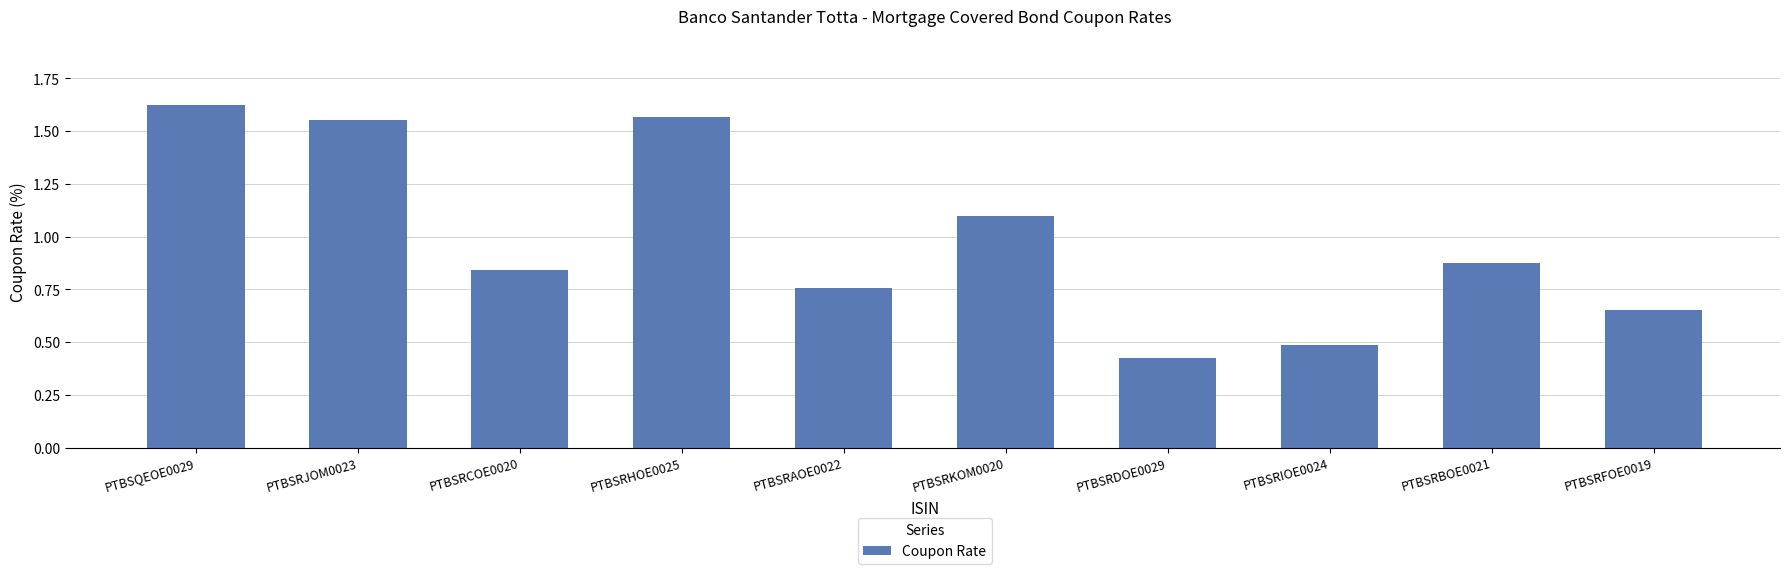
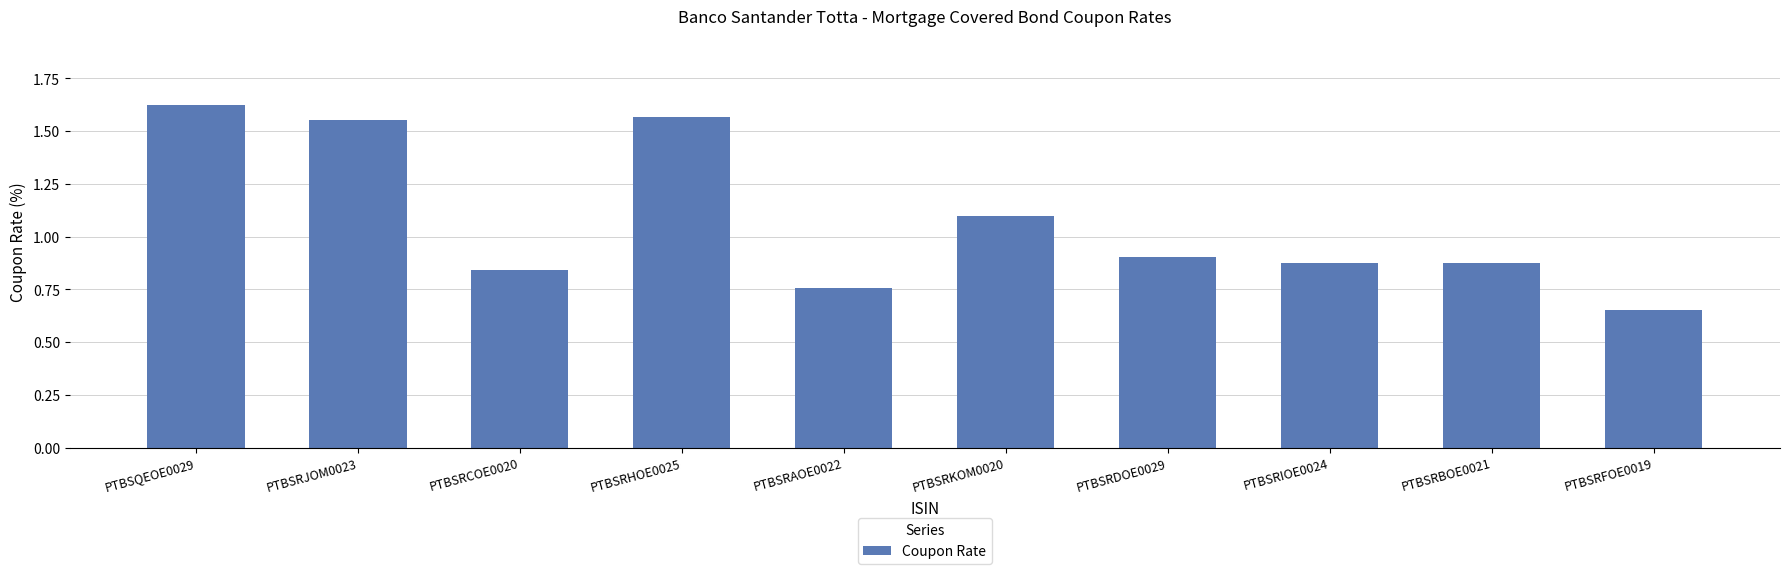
  {
    "PTBSQEOE0029": 1.63,
    "PTBSRJOM0023": 1.55,
    "PTBSRCOE0020": 0.84,
    "PTBSRHOE0025": 1.57,
    "PTBSRAOE0022": 0.75,
    "PTBSRKOM0020": 1.10,
-   "PTBSRDOE0029": 0.42,
-   "PTBSRIOE0024": 0.49,
+   "PTBSRDOE0029": 0.90,
+   "PTBSRIOE0024": 0.88,
    "PTBSRBOE0021": 0.88,
    "PTBSRFOE0019": 0.65
  }
